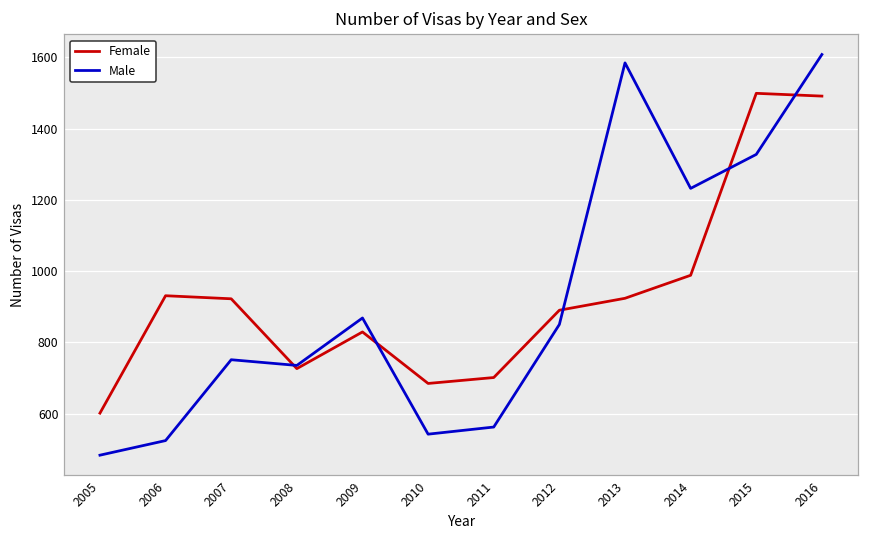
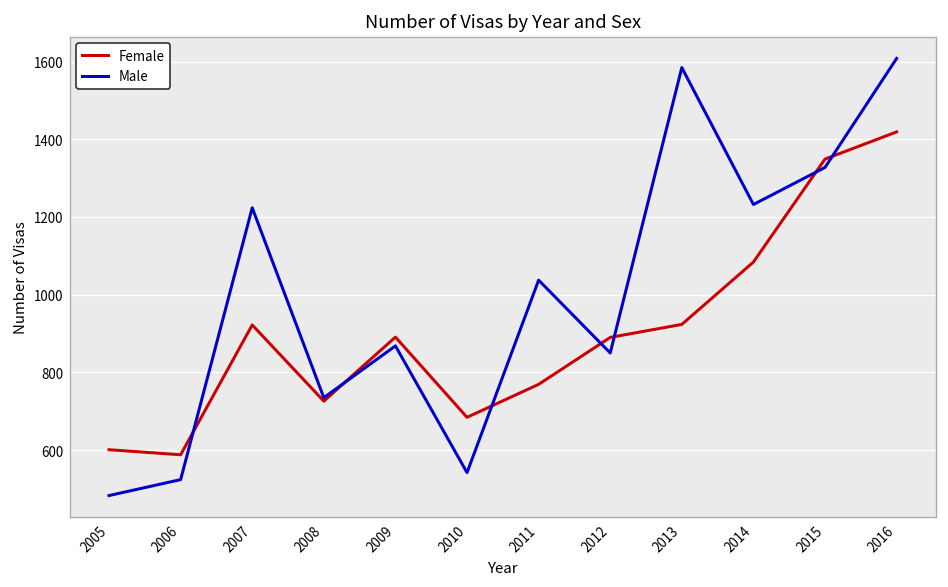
  {
    "Female": {
      "2005": 600,
-     "2006": 930,
+     "2006": 590,
      "2007": 920,
      "2008": 730,
-     "2009": 830,
+     "2009": 890,
      "2010": 680,
-     "2011": 700,
+     "2011": 770,
      "2012": 890,
      "2013": 920,
-     "2014": 990,
-     "2015": 1500,
-     "2016": 1490
+     "2014": 1080,
+     "2015": 1350,
+     "2016": 1420
    },
    "Male": {
      "2005": 480,
      "2006": 520,
-     "2007": 750,
+     "2007": 1220,
      "2008": 740,
      "2009": 870,
      "2010": 540,
-     "2011": 560,
+     "2011": 1040,
      "2012": 850,
      "2013": 1580,
      "2014": 1230,
      "2015": 1330,
      "2016": 1610
    }
  }
